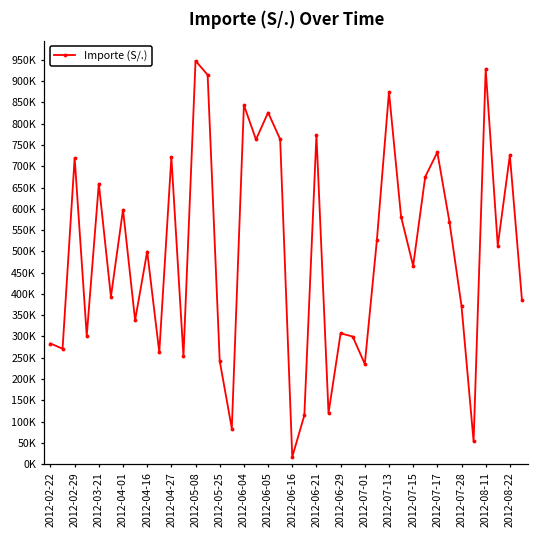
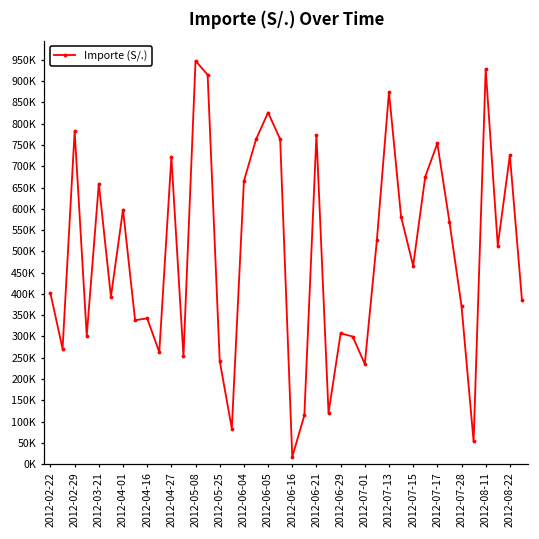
  {
-   "2012-02-22": 280000,
-   "2012-02-29": 720000,
+   "2012-02-22": 400000,
+   "2012-02-29": 780000,
    "2012-03-21": 660000,
    "2012-04-01": 600000,
-   "2012-04-16": 500000,
+   "2012-04-16": 340000,
    "2012-04-27": 720000,
    "2012-05-08": 950000,
    "2012-05-25": 240000,
-   "2012-06-04": 840000,
+   "2012-06-04": 670000,
    "2012-06-16": 20000,
    "2012-06-29": 310000,
    "2012-07-01": 240000,
-   "2012-07-17": 730000,
+   "2012-07-17": 750000,
    "2012-07-28": 370000,
    "2012-08-11": 930000,
    "2012-08-22": 730000
  }
